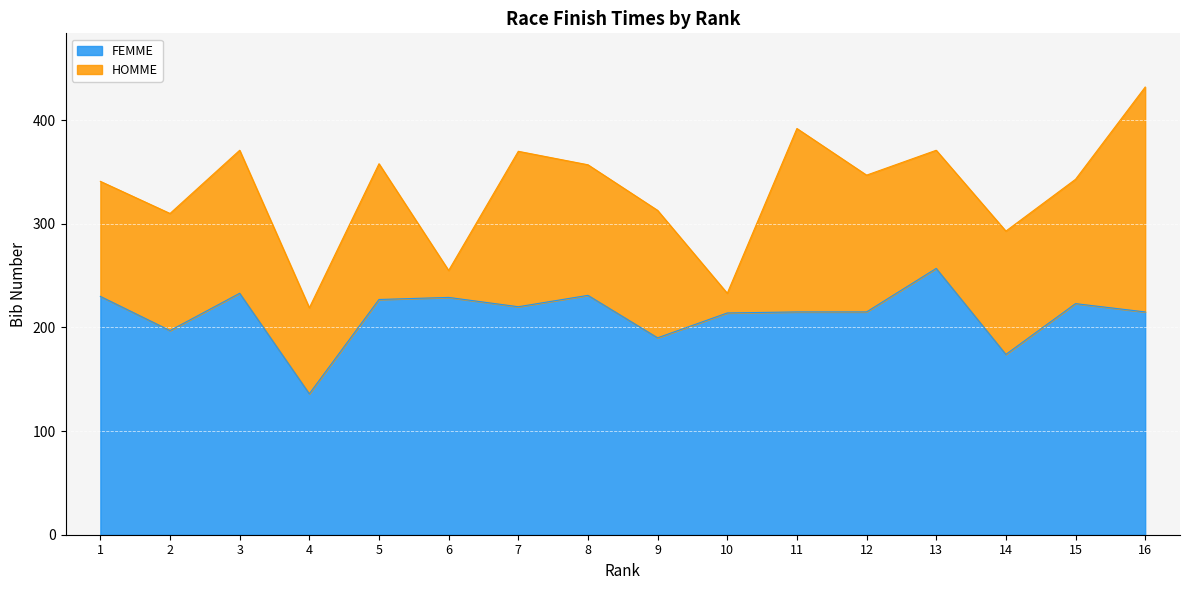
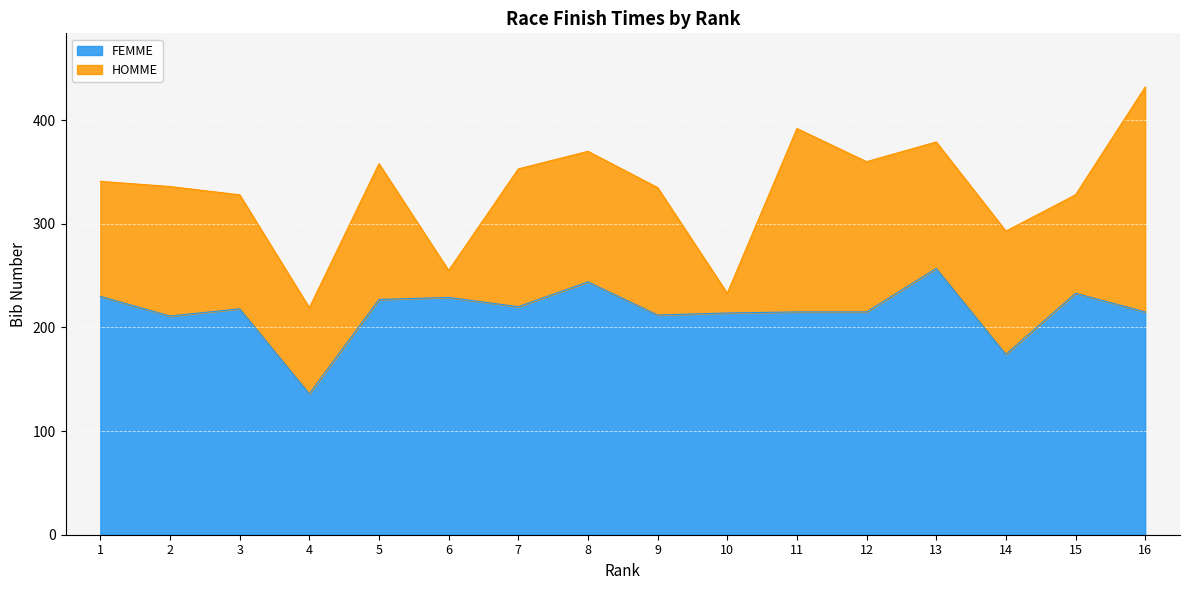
  {
    "FEMME": {
      "1": 230,
-     "2": 197,
-     "3": 233,
+     "2": 211,
+     "3": 218,
      "4": 136,
      "5": 227,
      "6": 229,
      "7": 220,
-     "8": 231,
-     "9": 190,
+     "8": 244,
+     "9": 212,
      "10": 214,
      "11": 215,
      "12": 215,
      "13": 257,
      "14": 174,
-     "15": 223,
+     "15": 233,
      "16": 215
    },
    "HOMME": {
      "1": 111,
-     "2": 113,
-     "3": 138,
+     "2": 125,
+     "3": 110,
      "4": 83,
      "5": 131,
      "6": 26,
-     "7": 150,
+     "7": 133,
      "8": 126,
      "9": 123,
      "10": 19,
      "11": 177,
-     "12": 132,
-     "13": 114,
+     "12": 145,
+     "13": 122,
      "14": 119,
-     "15": 120,
+     "15": 95,
      "16": 217
    }
  }
